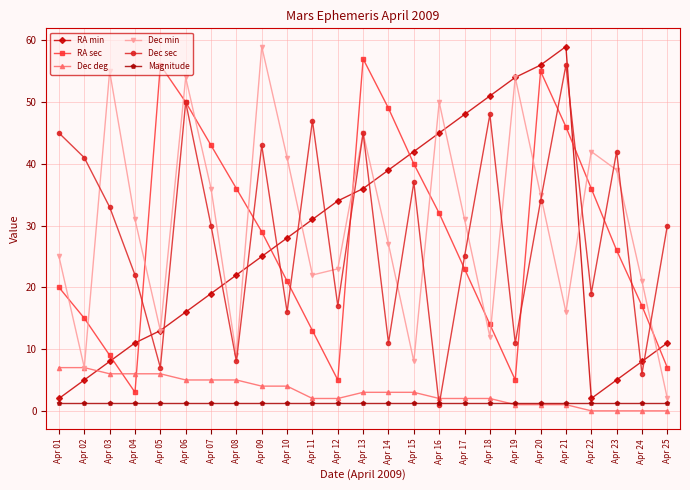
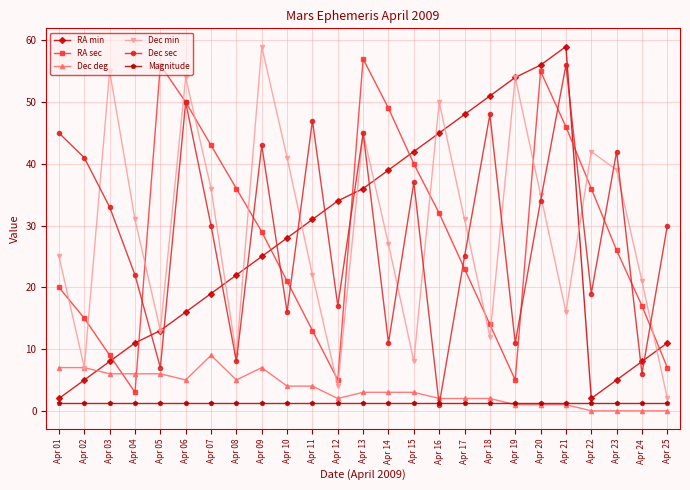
  {
    "Dec deg": {
      "Apr 01": 7,
      "Apr 03": 6,
      "Apr 04": 6,
      "Apr 05": 6,
      "Apr 06": 5,
-     "Apr 07": 5,
+     "Apr 07": 9,
      "Apr 08": 5,
-     "Apr 09": 4,
+     "Apr 09": 7,
      "Apr 10": 4,
-     "Apr 11": 2,
+     "Apr 11": 4,
      "Apr 12": 2,
      "Apr 13": 3,
      "Apr 14": 3,
      "Apr 15": 3,
      "Apr 16": 2,
      "Apr 17": 2,
      "Apr 18": 2,
      "Apr 22": 0,
      "Apr 23": 0,
      "Apr 24": 0,
      "Apr 25": 0
    },
    "Dec min": {
      "Apr 01": 25,
      "Apr 04": 31,
      "Apr 06": 54,
      "Apr 07": 36,
      "Apr 08": 9,
      "Apr 09": 59,
      "Apr 10": 41,
      "Apr 11": 22,
-     "Apr 12": 23,
+     "Apr 12": 4,
      "Apr 14": 27,
      "Apr 15": 8,
      "Apr 16": 50,
      "Apr 17": 31,
      "Apr 18": 12,
      "Apr 20": 35,
      "Apr 21": 16,
      "Apr 22": 42,
      "Apr 23": 39,
      "Apr 24": 21,
      "Apr 25": 2
    }
  }
